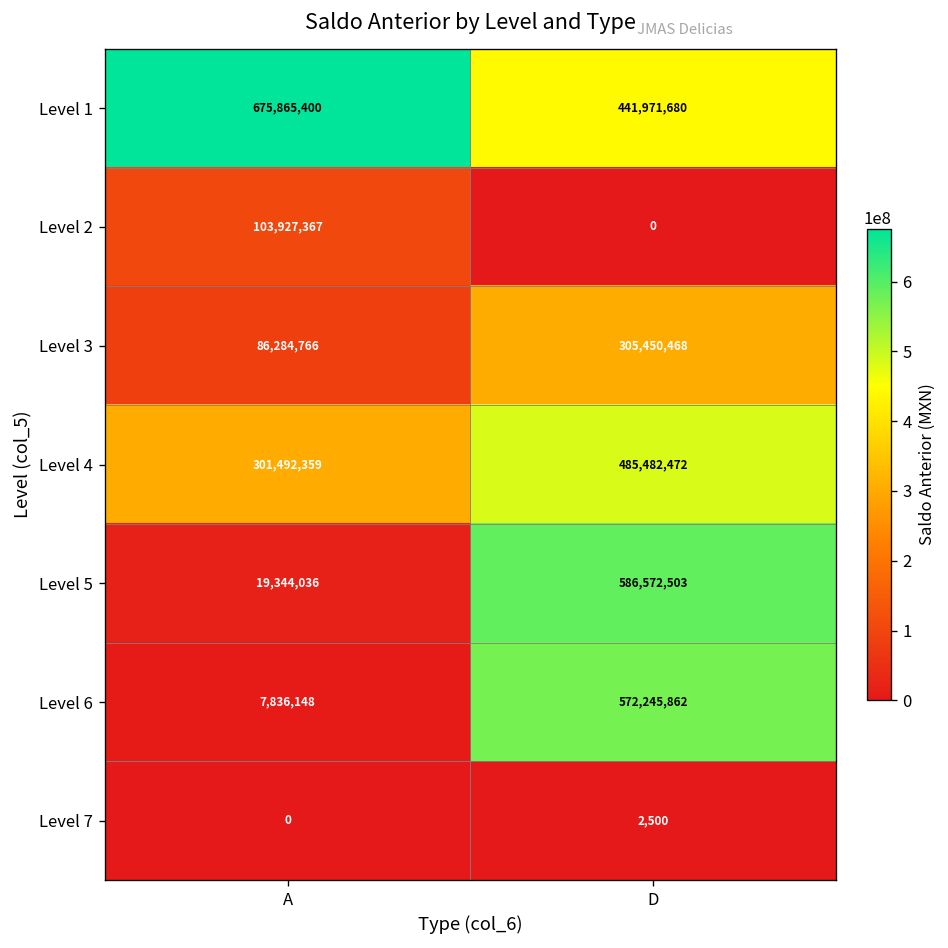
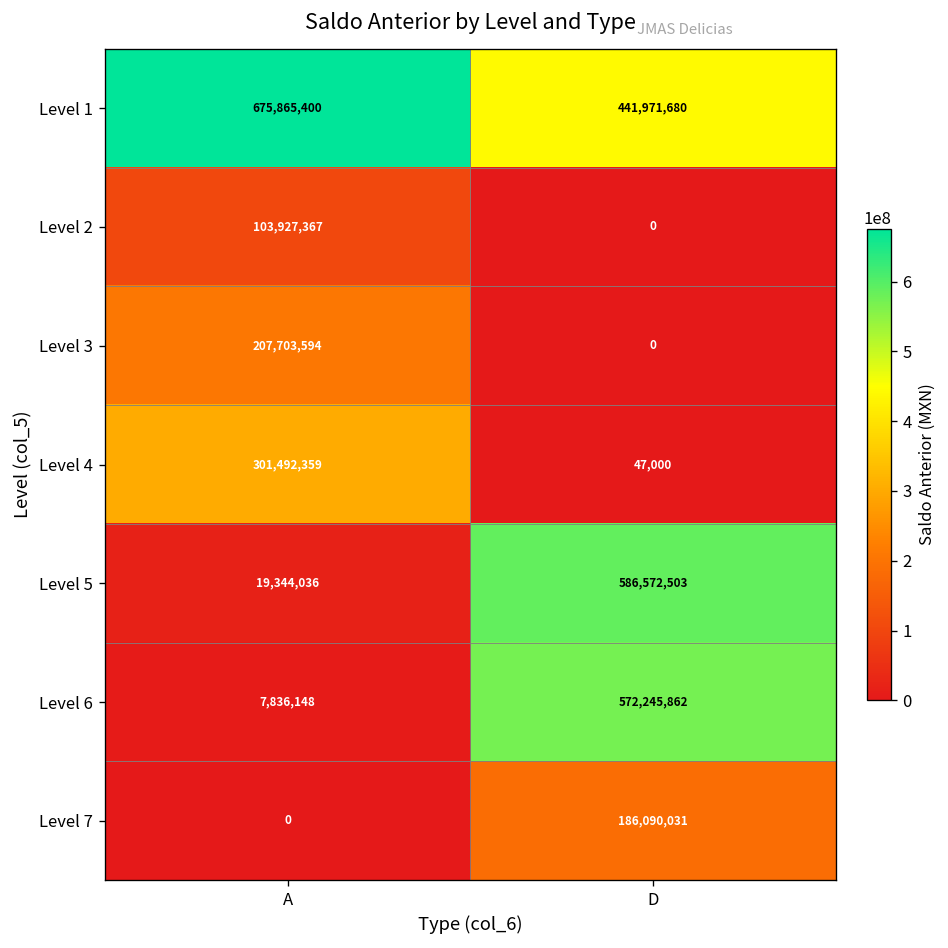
  {
    "Level 1": {
      "A": "675,865,400",
      "D": "441,971,680"
    },
    "Level 2": {
      "A": "103,927,367",
      "D": "0"
    },
    "Level 3": {
-     "A": "86,284,766",
-     "D": "305,450,468"
+     "A": "207,703,594",
+     "D": "0"
    },
    "Level 4": {
      "A": "301,492,359",
-     "D": "485,482,472"
+     "D": "47,000"
    },
    "Level 5": {
      "A": "19,344,036",
      "D": "586,572,503"
    },
    "Level 6": {
      "A": "7,836,148",
      "D": "572,245,862"
    },
    "Level 7": {
      "A": "0",
-     "D": "2,500"
+     "D": "186,090,031"
    }
  }
